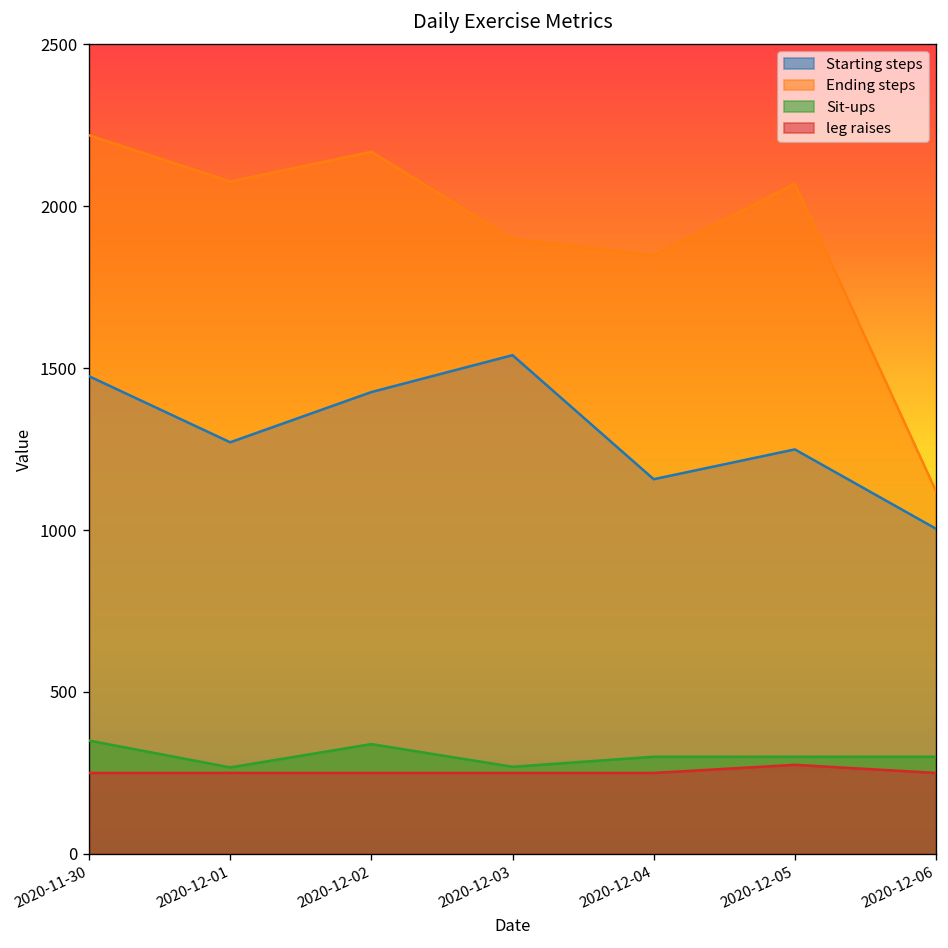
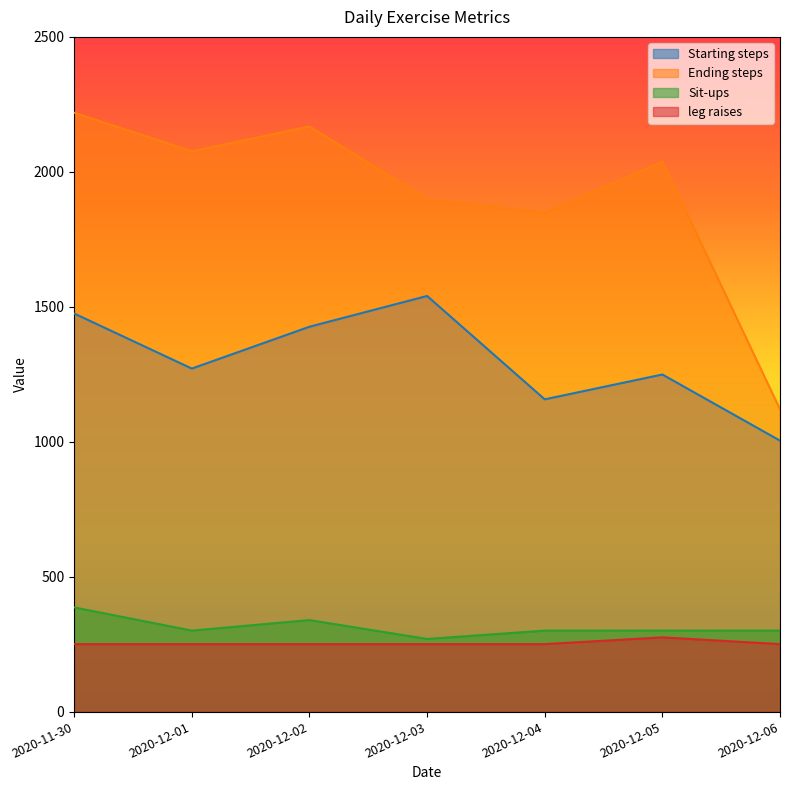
  {
    "Starting steps": {
      "2020-11-30": 1480,
      "2020-12-01": 1270,
      "2020-12-02": 1430,
      "2020-12-03": 1540,
      "2020-12-04": 1160,
      "2020-12-05": 1250,
      "2020-12-06": 1000
    },
    "Ending steps": {
      "2020-11-30": 2220,
      "2020-12-01": 2080,
      "2020-12-02": 2170,
      "2020-12-03": 1900,
      "2020-12-04": 1850,
-     "2020-12-05": 2070,
+     "2020-12-05": 2040,
      "2020-12-06": 1120
    },
    "Sit-ups": {
-     "2020-11-30": 350,
-     "2020-12-01": 270,
+     "2020-11-30": 390,
+     "2020-12-01": 300,
      "2020-12-02": 340,
      "2020-12-03": 270,
      "2020-12-04": 300,
      "2020-12-05": 300,
      "2020-12-06": 300
    },
    "leg raises": {
      "2020-11-30": 250,
      "2020-12-01": 250,
      "2020-12-02": 250,
      "2020-12-03": 250,
      "2020-12-04": 250,
      "2020-12-05": 280,
      "2020-12-06": 250
    }
  }
